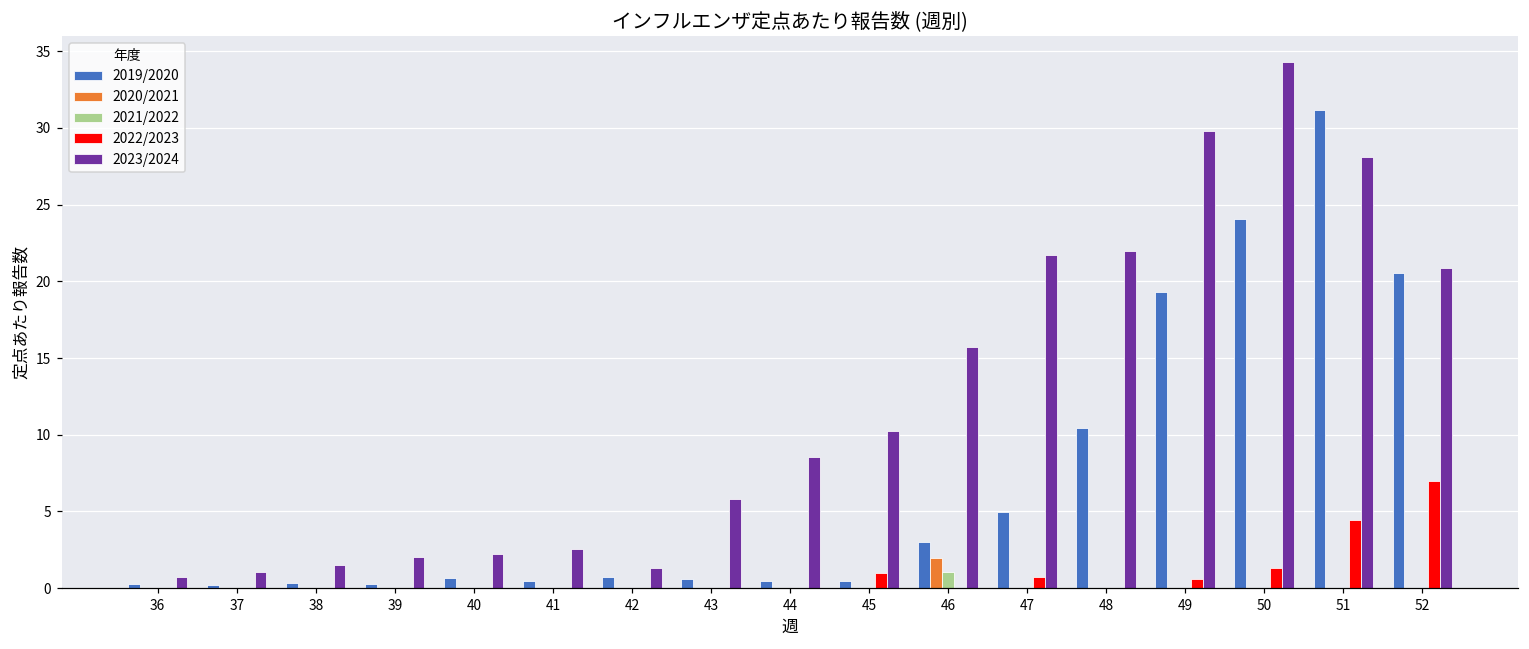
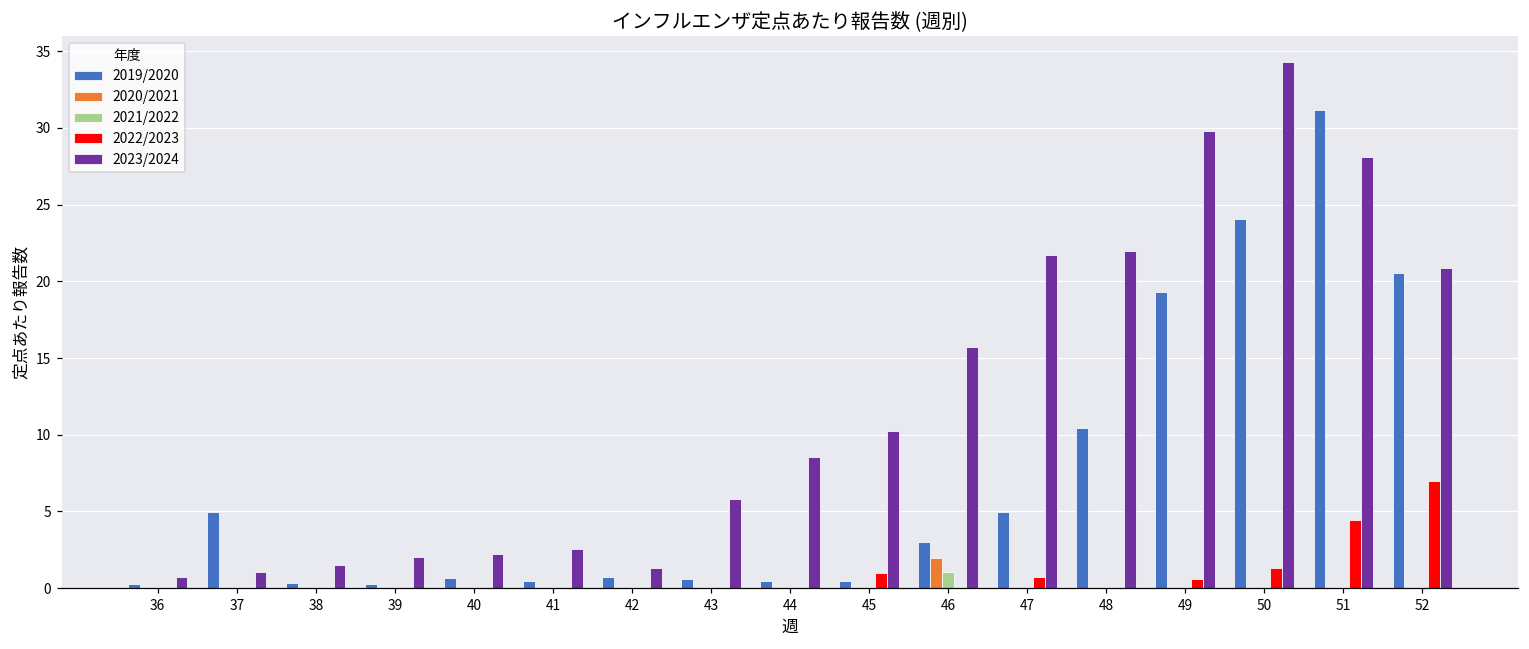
  {
    "2019/2020": {
      "36": 0.3,
-     "37": 0.2,
+     "37": 5.0,
      "38": 0.3,
      "39": 0.3,
      "40": 0.7,
      "41": 0.4,
      "42": 0.7,
      "43": 0.6,
      "44": 0.5,
      "45": 0.5,
      "46": 3.0,
      "47": 5.0,
      "48": 10.4,
      "49": 19.3,
      "50": 24.0,
      "51": 31.2,
      "52": 20.6
    },
    "2020/2021": {
      "36": 0.0,
      "37": 0.0,
      "38": 0.0,
      "39": 0.0,
      "40": 0.0,
      "41": 0.0,
      "42": 0.0,
      "43": 0.0,
      "44": 0.0,
      "45": 0.0,
      "46": 2.0,
      "47": 0.0,
      "50": 0.0
    },
    "2021/2022": {
      "36": 0.0,
      "37": 0.0,
      "38": 0.0,
      "39": 0.0,
      "40": 0.0,
      "41": 0.0,
      "42": 0.0,
      "43": 0.0,
      "44": 0.0,
      "45": 0.0,
      "46": 1.1,
      "47": 0.0,
      "48": 0.0,
      "49": 0.0,
      "50": 0.0,
      "51": 0.0,
      "52": 0.0
    },
    "2022/2023": {
      "36": 0.0,
      "37": 0.0,
      "39": 0.0,
      "40": 0.0,
      "41": 0.0,
      "42": 0.0,
      "43": 0.0,
      "44": 0.0,
      "45": 1.0,
      "46": 0.0,
      "47": 0.8,
      "48": 0.0,
      "49": 0.6,
      "50": 1.3,
      "51": 4.4,
      "52": 7.0
    },
    "2023/2024": {
      "36": 0.7,
      "37": 1.1,
      "38": 1.5,
      "39": 2.0,
      "40": 2.2,
      "41": 2.5,
      "42": 1.3,
      "43": 5.8,
      "44": 8.5,
      "45": 10.3,
      "46": 15.7,
      "47": 21.7,
      "48": 22.0,
      "49": 29.8,
      "50": 34.3,
      "51": 28.1,
      "52": 20.9
    }
  }
